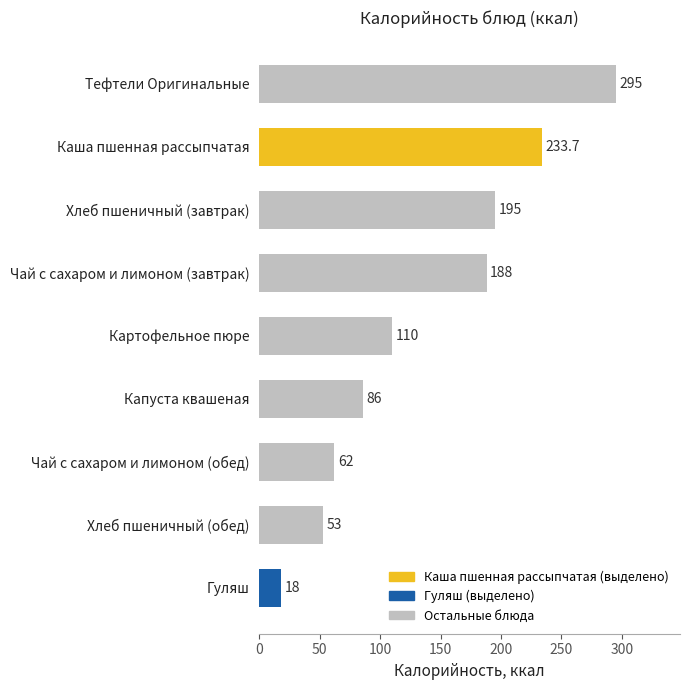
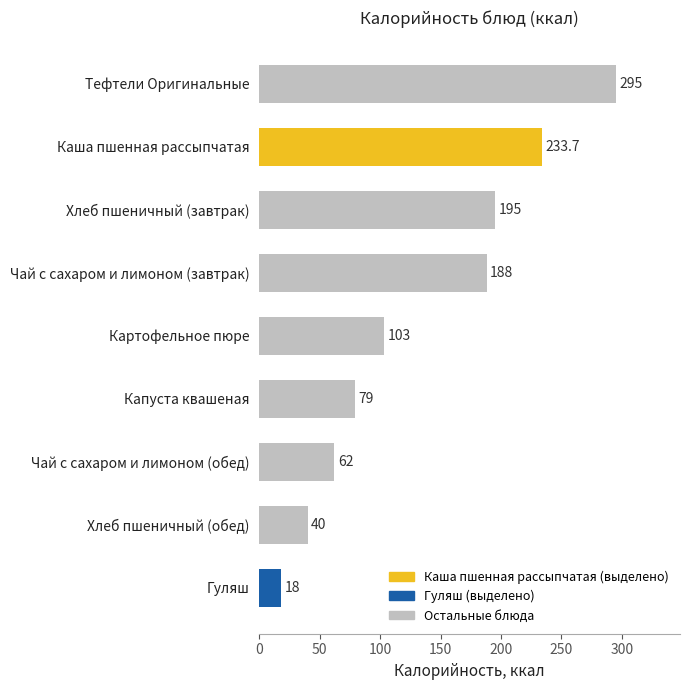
  {
    "Тефтели Оригинальные": 295,
    "Каша пшенная рассыпчатая": 233.7,
    "Хлеб пшеничный (завтрак)": 195,
    "Чай с сахаром и лимоном (завтрак)": 188,
-   "Картофельное пюре": 110,
-   "Капуста квашеная": 86,
+   "Картофельное пюре": 103,
+   "Капуста квашеная": 79,
    "Чай с сахаром и лимоном (обед)": 62,
-   "Хлеб пшеничный (обед)": 53,
+   "Хлеб пшеничный (обед)": 40,
    "Гуляш": 18
  }
